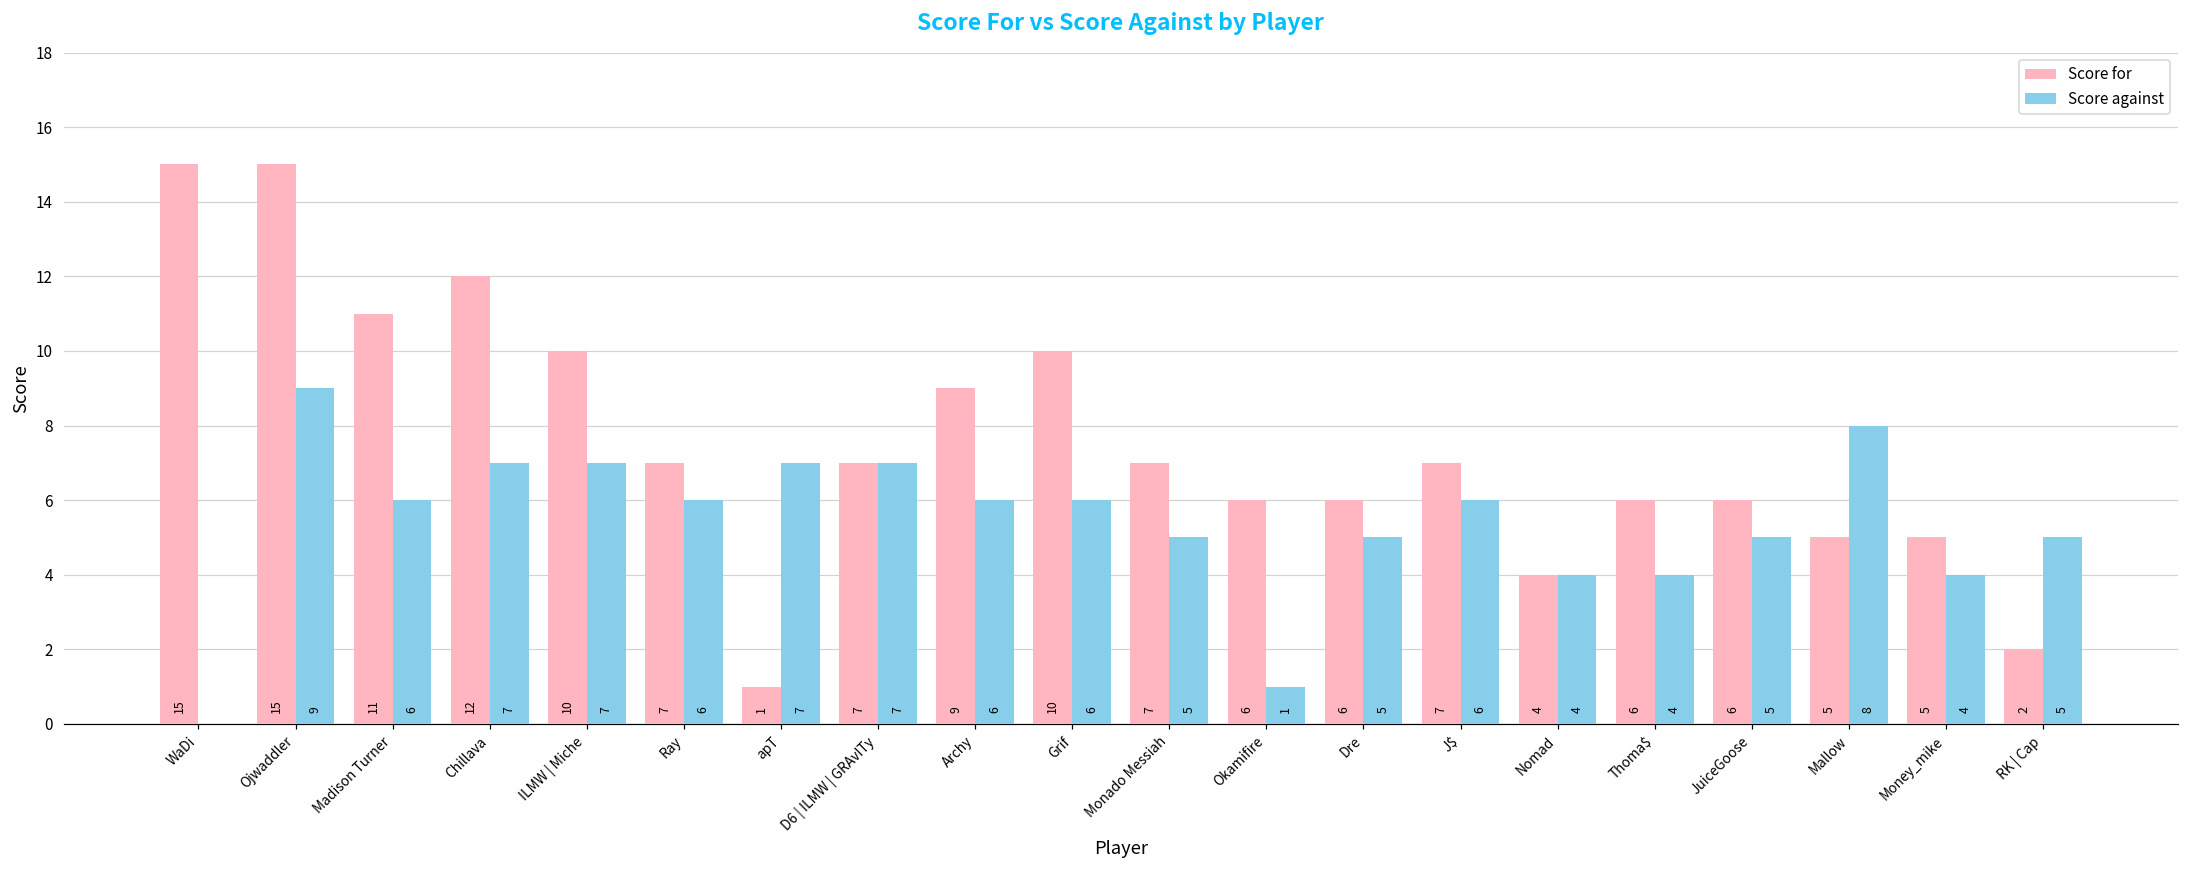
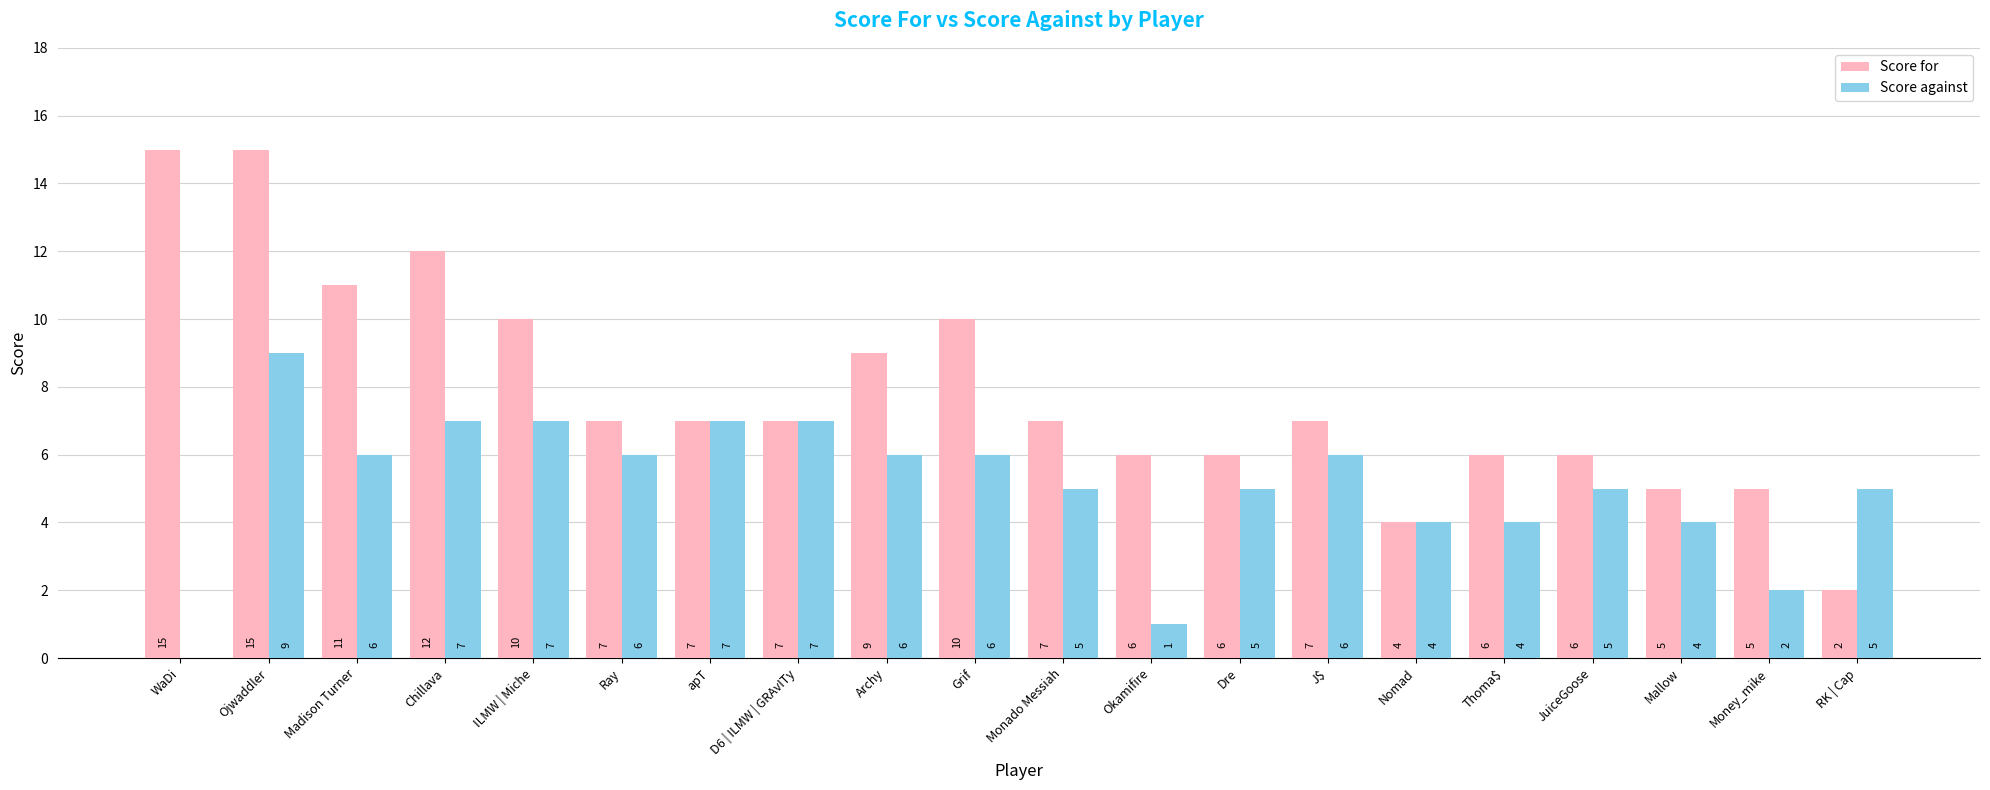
  {
    "Score for": {
      "WaDi": 15,
      "Ojwaddler": 15,
      "Madison Turner": 11,
      "Chillava": 12,
      "ILMW | Miche": 10,
      "Ray": 7,
-     "apT": 1,
+     "apT": 7,
      "D6 | ILMW | GRAvITy": 7,
      "Archy": 9,
      "Grif": 10,
      "Monado Messiah": 7,
      "Okamifire": 6,
      "Dre": 6,
      "J$": 7,
      "Nomad": 4,
      "Thoma$": 6,
      "JuiceGoose": 6,
      "Mallow": 5,
      "Money_mike": 5,
      "RK | Cap": 2
    },
    "Score against": {
      "Ojwaddler": 9,
      "Madison Turner": 6,
      "Chillava": 7,
      "ILMW | Miche": 7,
      "Ray": 6,
      "apT": 7,
      "D6 | ILMW | GRAvITy": 7,
      "Archy": 6,
      "Grif": 6,
      "Monado Messiah": 5,
      "Okamifire": 1,
      "Dre": 5,
      "J$": 6,
      "Nomad": 4,
      "Thoma$": 4,
      "JuiceGoose": 5,
-     "Mallow": 8,
-     "Money_mike": 4,
+     "Mallow": 4,
+     "Money_mike": 2,
      "RK | Cap": 5
    }
  }
